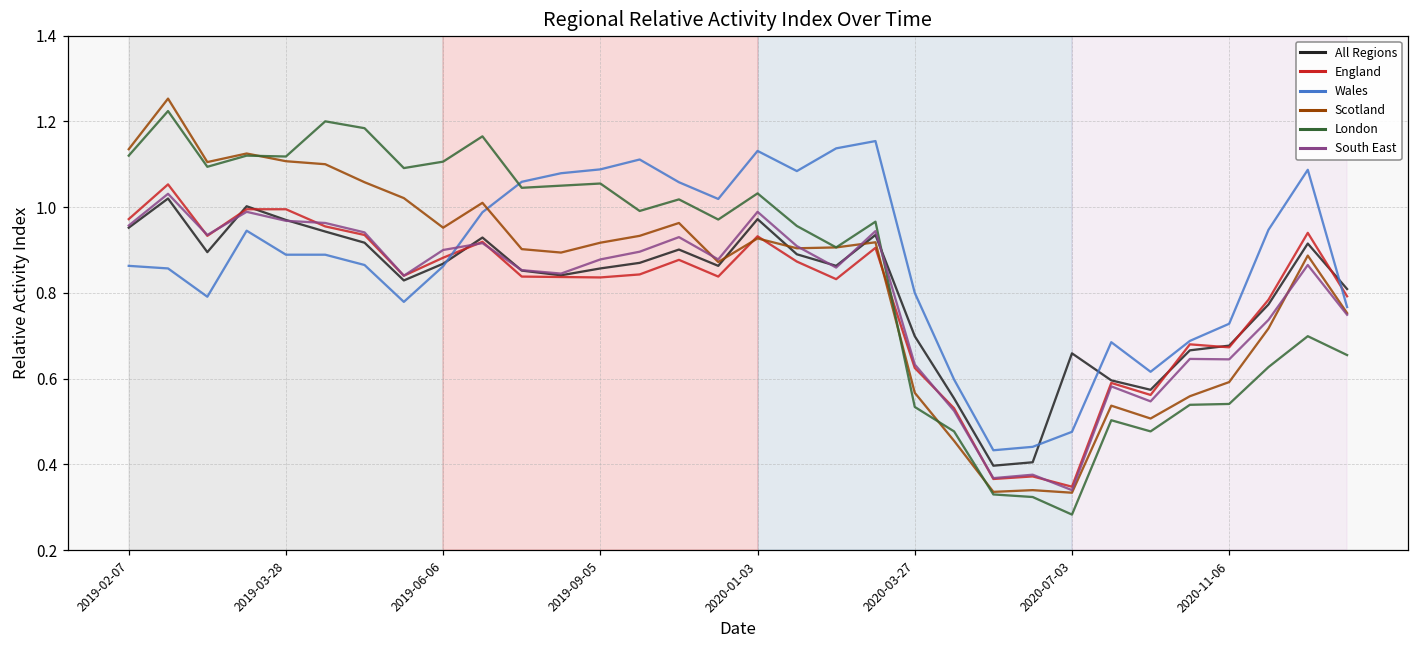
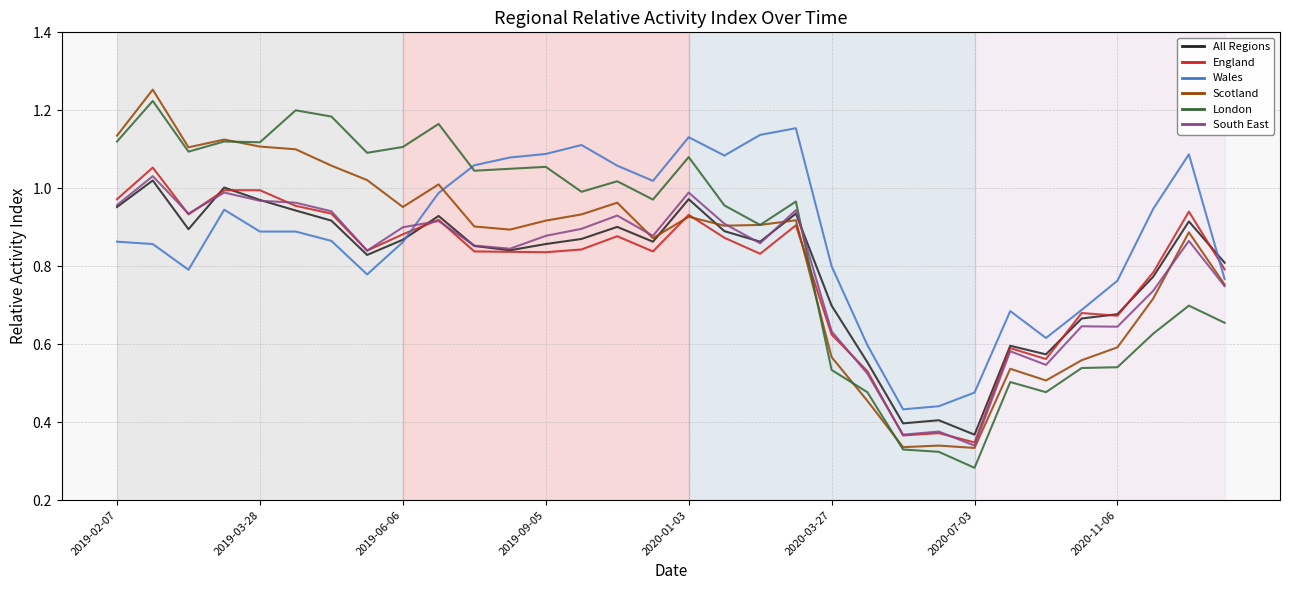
  {
    "All Regions": {
      "2019-09-05": 0.86,
      "2020-01-03": 0.97,
      "2020-03-27": 0.70,
-     "2020-07-03": 0.66
+     "2020-07-03": 0.37
    },
    "England": {
      "2019-02-07": 0.97,
      "2019-03-28": 1.00,
      "2019-06-06": 0.88,
      "2019-09-05": 0.84,
      "2020-03-27": 0.63,
      "2020-07-03": 0.35
    },
    "Wales": {
      "2019-02-07": 0.86,
      "2019-03-28": 0.89,
      "2019-09-05": 1.09,
      "2020-01-03": 1.13,
      "2020-03-27": 0.80,
      "2020-07-03": 0.48,
-     "2020-11-06": 0.73
+     "2020-11-06": 0.76
    },
    "Scotland": {
      "2019-02-07": 1.14,
      "2019-03-28": 1.11,
      "2019-06-06": 0.95,
      "2019-09-05": 0.92,
      "2020-03-27": 0.57,
      "2020-11-06": 0.59
    },
    "London": {
      "2019-02-07": 1.12,
      "2019-03-28": 1.12,
      "2019-06-06": 1.11,
      "2019-09-05": 1.06,
-     "2020-01-03": 1.03,
+     "2020-01-03": 1.08,
      "2020-03-27": 0.53,
      "2020-07-03": 0.28,
      "2020-11-06": 0.54
    },
    "South East": {
      "2019-06-06": 0.90,
      "2019-09-05": 0.88,
      "2020-01-03": 0.99,
      "2020-03-27": 0.63,
      "2020-11-06": 0.65
    }
  }
